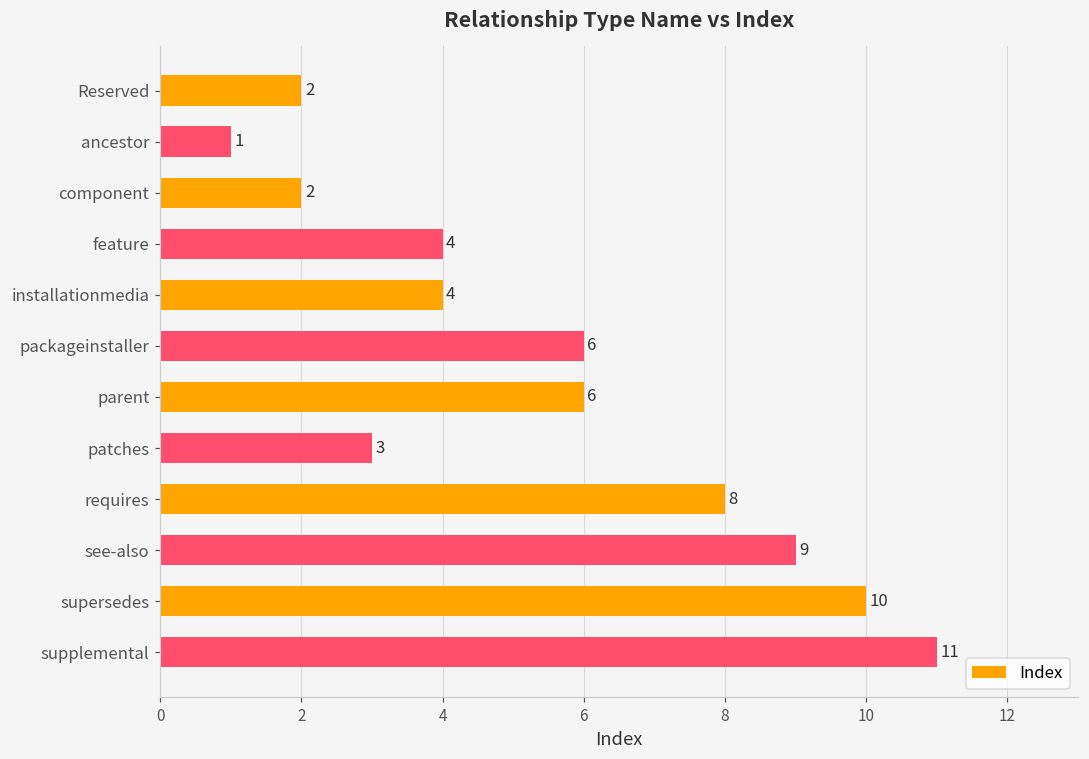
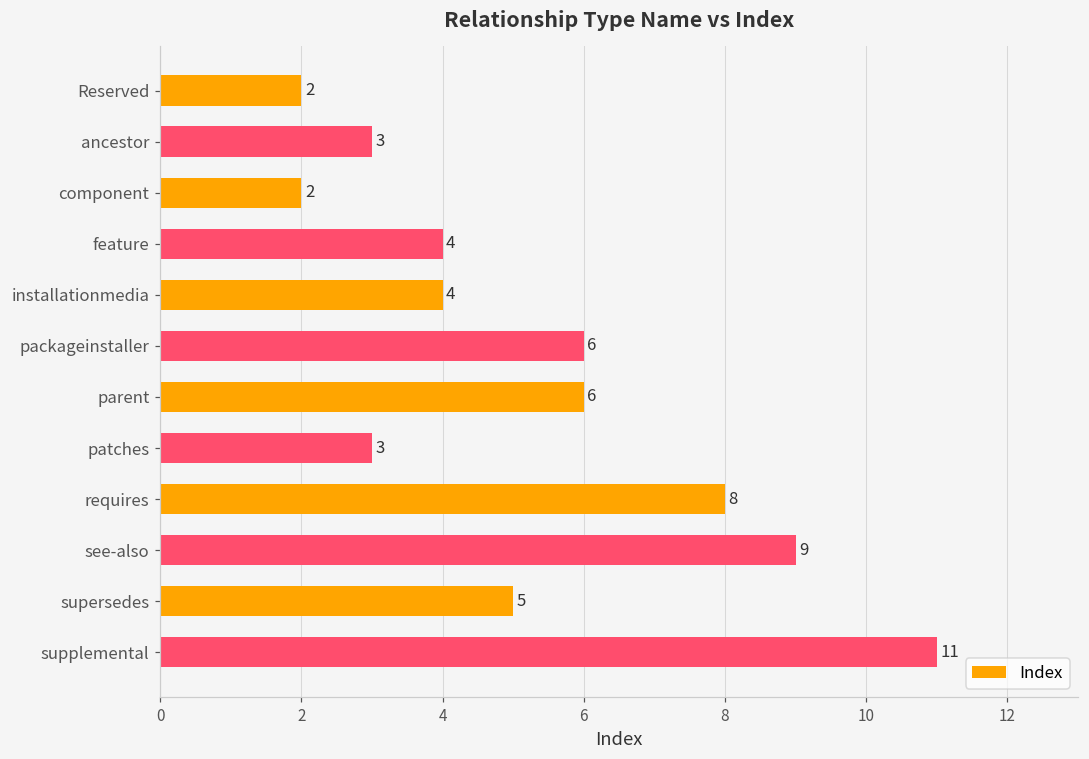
  {
    "Reserved": 2,
-   "ancestor": 1,
+   "ancestor": 3,
    "component": 2,
    "feature": 4,
    "installationmedia": 4,
    "packageinstaller": 6,
    "parent": 6,
    "patches": 3,
    "requires": 8,
    "see-also": 9,
-   "supersedes": 10,
+   "supersedes": 5,
    "supplemental": 11
  }
